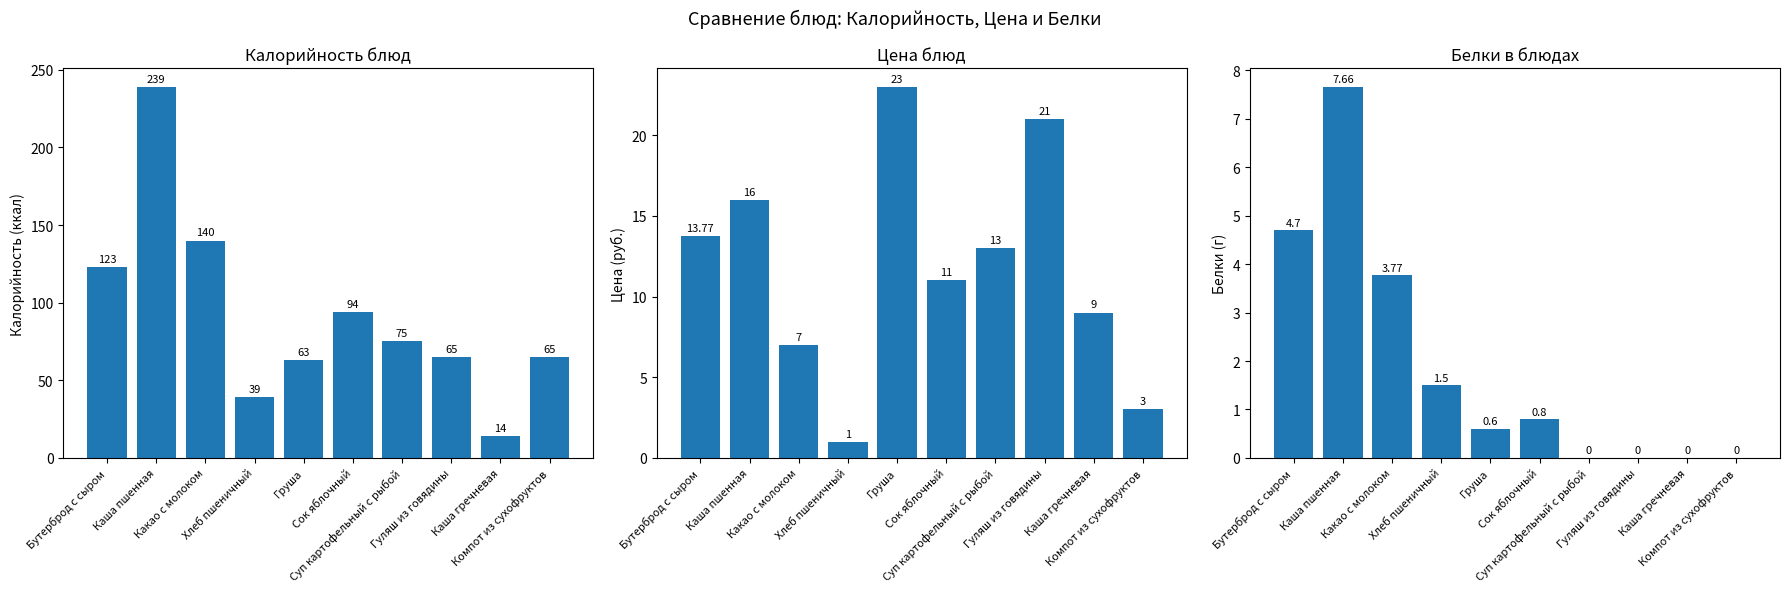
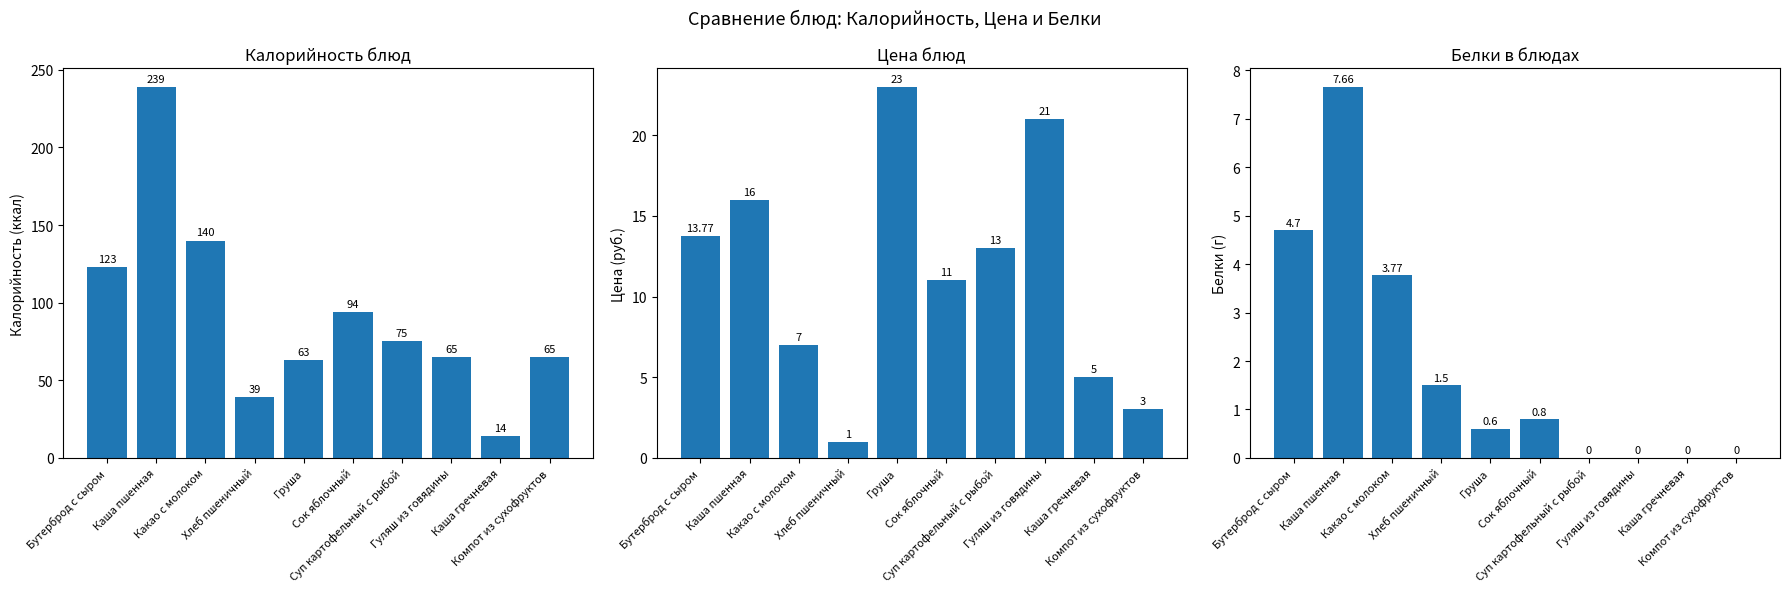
  {
    "Калорийность блюд": {
      "Бутерброд с сыром": 123,
      "Каша пшенная": 239,
      "Какао с молоком": 140,
      "Хлеб пшеничный": 39,
      "Груша": 63,
      "Сок яблочный": 94,
      "Суп картофельный с рыбой": 75,
      "Гуляш из говядины": 65,
      "Каша гречневая": 14,
      "Компот из сухофруктов": 65
    },
    "Цена блюд": {
      "Бутерброд с сыром": 13.77,
      "Каша пшенная": 16,
      "Какао с молоком": 7,
      "Хлеб пшеничный": 1,
      "Груша": 23,
      "Сок яблочный": 11,
      "Суп картофельный с рыбой": 13,
      "Гуляш из говядины": 21,
-     "Каша гречневая": 9,
+     "Каша гречневая": 5,
      "Компот из сухофруктов": 3
    },
    "Белки в блюдах": {
      "Бутерброд с сыром": 4.7,
      "Каша пшенная": 7.66,
      "Какао с молоком": 3.77,
      "Хлеб пшеничный": 1.5,
      "Груша": 0.6,
      "Сок яблочный": 0.8,
      "Суп картофельный с рыбой": 0,
      "Гуляш из говядины": 0,
      "Каша гречневая": 0,
      "Компот из сухофруктов": 0
    }
  }
